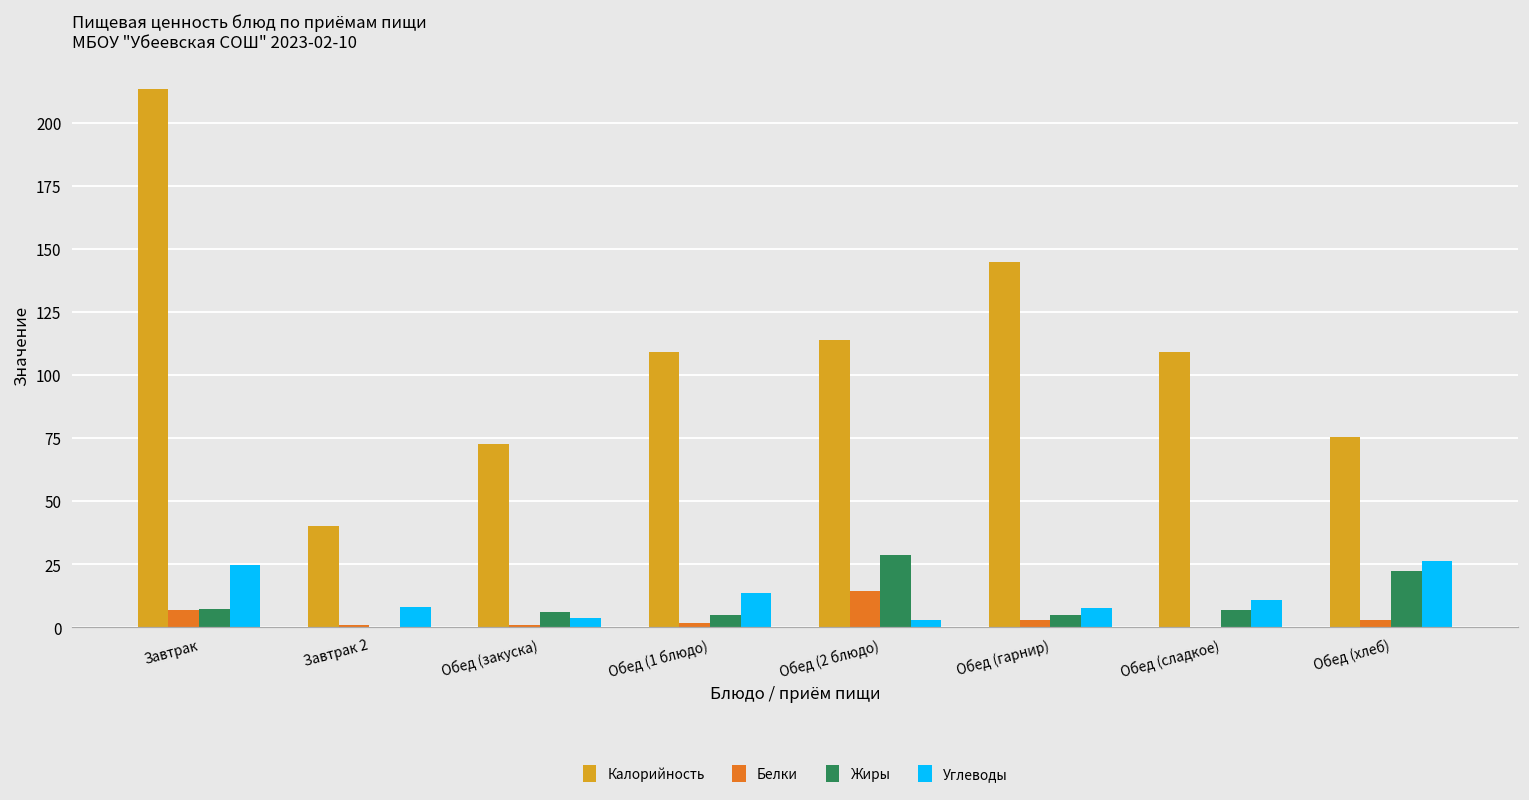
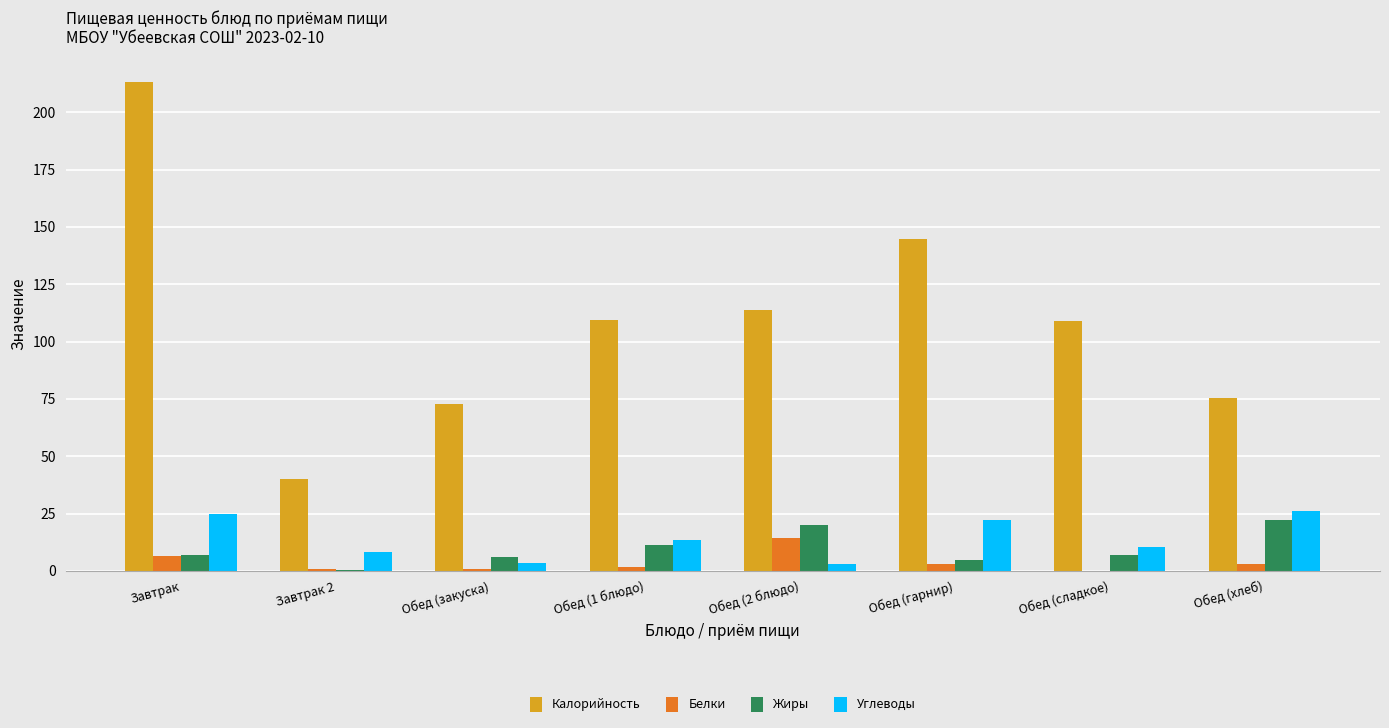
  {
    "Жиры": {
      "Завтрак": 7,
      "Обед (закуска)": 6,
-     "Обед (1 блюдо)": 5,
-     "Обед (2 блюдо)": 28,
+     "Обед (1 блюдо)": 11,
+     "Обед (2 блюдо)": 20,
      "Обед (гарнир)": 5,
      "Обед (сладкое)": 7,
      "Обед (хлеб)": 22
    },
    "Углеводы": {
      "Завтрак": 25,
      "Завтрак 2": 8,
      "Обед (закуска)": 4,
      "Обед (1 блюдо)": 14,
      "Обед (2 блюдо)": 3,
-     "Обед (гарнир)": 8,
+     "Обед (гарнир)": 22,
      "Обед (сладкое)": 11,
      "Обед (хлеб)": 26
    }
  }
